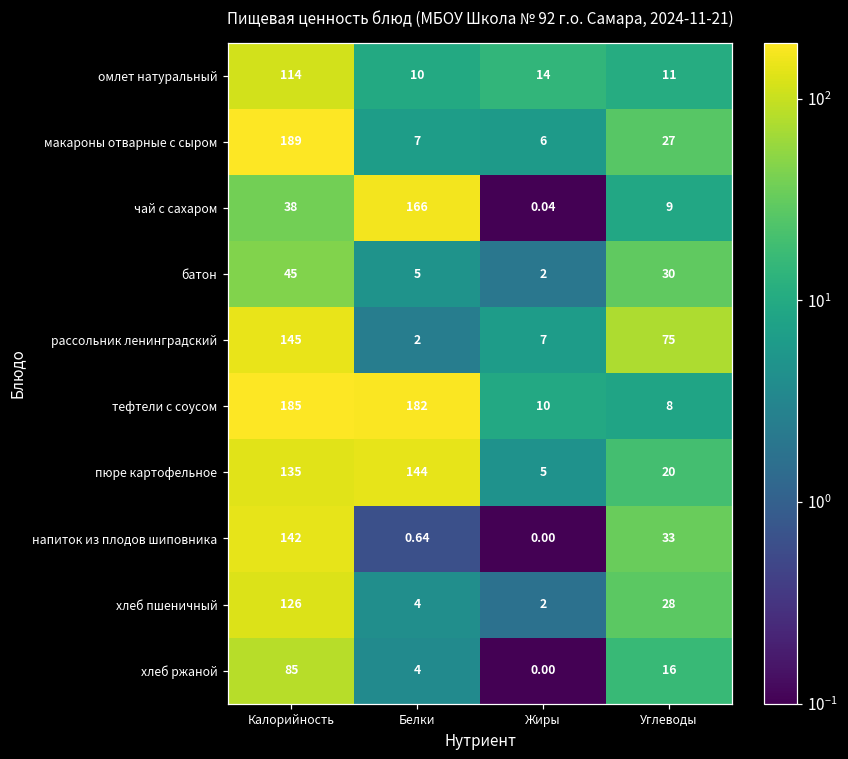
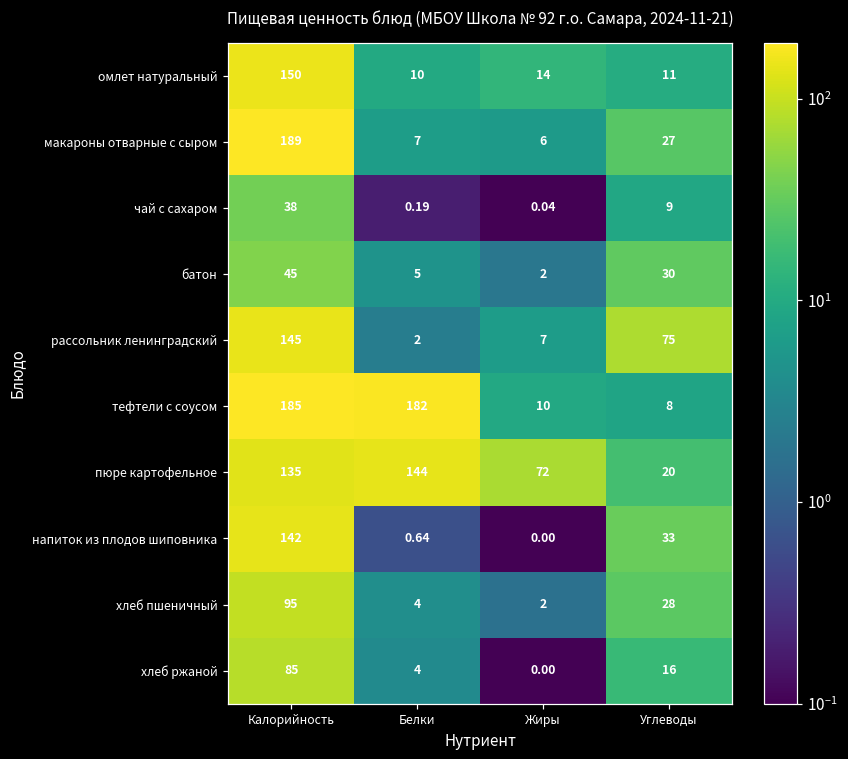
  {
    "омлет натуральный": {
-     "Калорийность": 114,
+     "Калорийность": 150,
      "Белки": 10,
      "Жиры": 14,
      "Углеводы": 11
    },
    "макароны отварные с сыром": {
      "Калорийность": 189,
      "Белки": 7,
      "Жиры": 6,
      "Углеводы": 27
    },
    "чай с сахаром": {
      "Калорийность": 38,
-     "Белки": 166,
+     "Белки": 0.19,
      "Жиры": 0.04,
      "Углеводы": 9
    },
    "батон": {
      "Калорийность": 45,
      "Белки": 5,
      "Жиры": 2,
      "Углеводы": 30
    },
    "рассольник ленинградский": {
      "Калорийность": 145,
      "Белки": 2,
      "Жиры": 7,
      "Углеводы": 75
    },
    "тефтели с соусом": {
      "Калорийность": 185,
      "Белки": 182,
      "Жиры": 10,
      "Углеводы": 8
    },
    "пюре картофельное": {
      "Калорийность": 135,
      "Белки": 144,
-     "Жиры": 5,
+     "Жиры": 72,
      "Углеводы": 20
    },
    "напиток из плодов шиповника": {
      "Калорийность": 142,
      "Белки": 0.64,
      "Жиры": 0.00,
      "Углеводы": 33
    },
    "хлеб пшеничный": {
-     "Калорийность": 126,
+     "Калорийность": 95,
      "Белки": 4,
      "Жиры": 2,
      "Углеводы": 28
    },
    "хлеб ржаной": {
      "Калорийность": 85,
      "Белки": 4,
      "Жиры": 0.00,
      "Углеводы": 16
    }
  }
